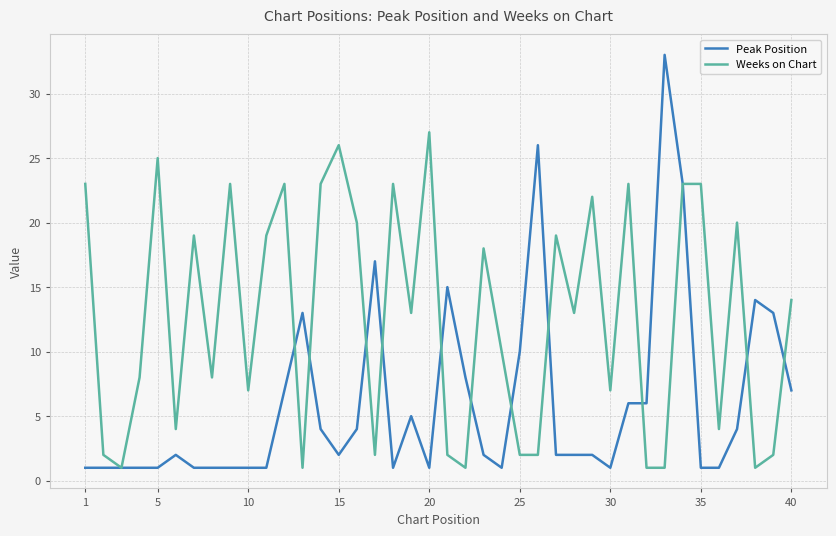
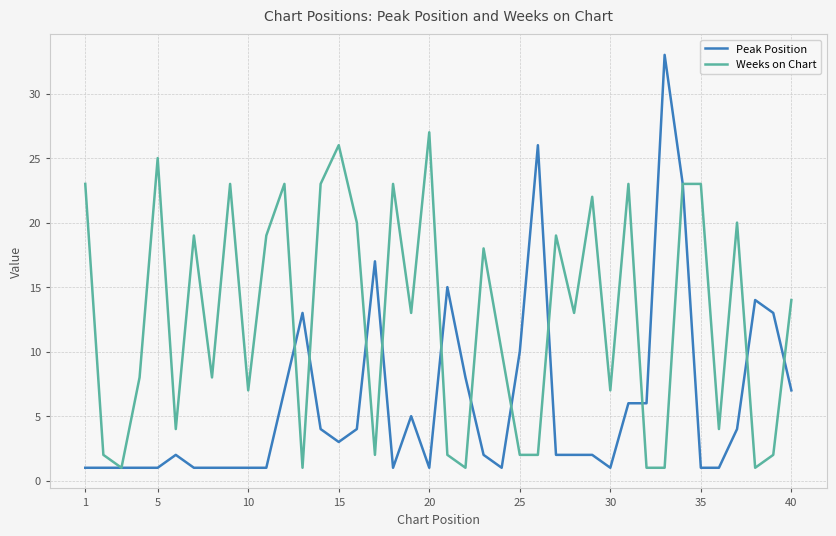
  {
    "Peak Position": {
      "1": 1,
      "5": 1,
      "10": 1,
-     "15": 2,
+     "15": 3,
      "20": 1,
      "25": 10,
      "30": 1,
      "35": 1,
      "40": 7
    },
    "Weeks on Chart": {
      "1": 23,
      "5": 25,
      "10": 7,
      "15": 26,
      "20": 27,
      "25": 2,
      "30": 7,
      "35": 23,
      "40": 14
    }
  }
